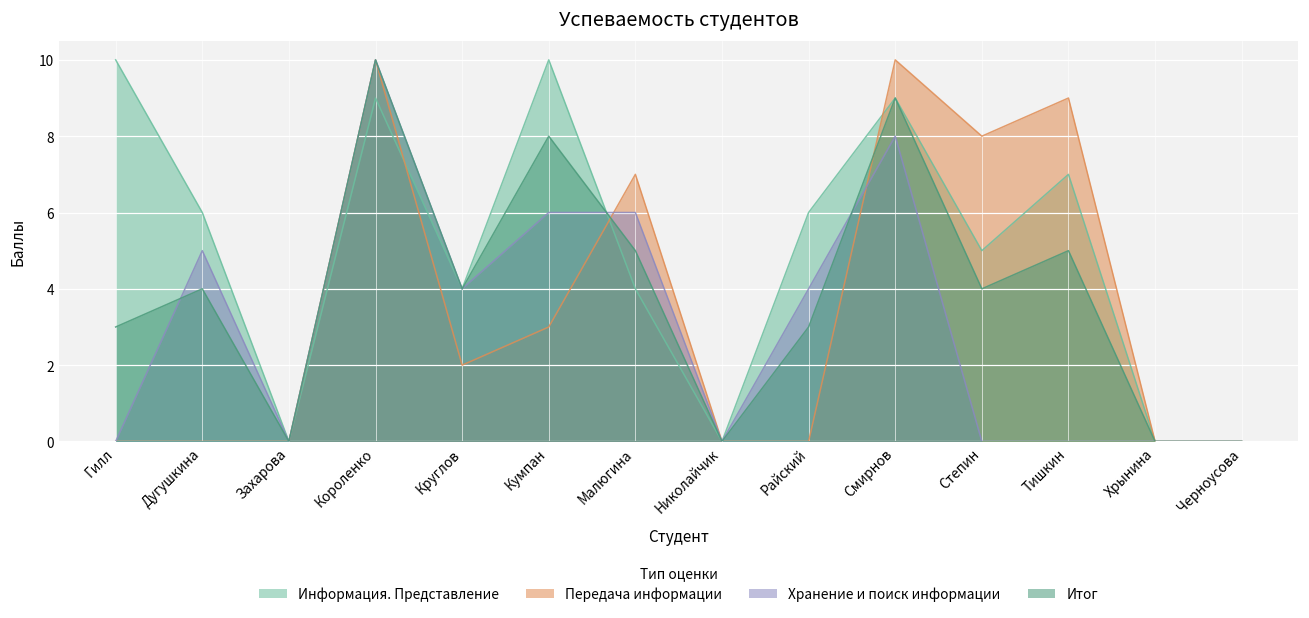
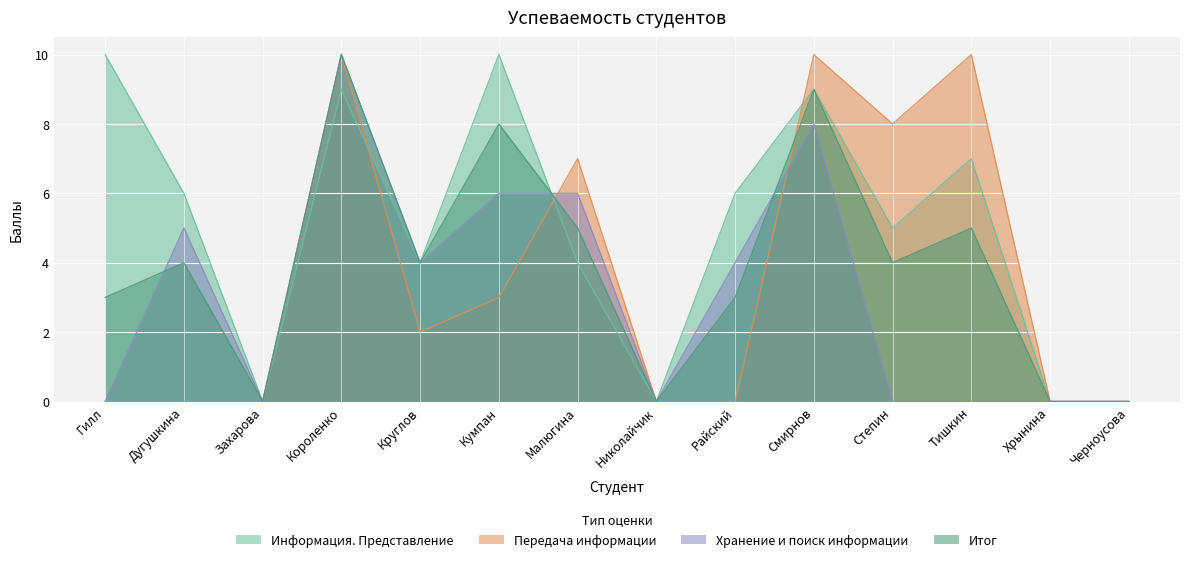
  {
    "Передача информации": {
      "Дугушкина": 0,
      "Круглов": 2,
      "Кумпан": 3,
      "Малюгина": 7,
      "Райский": 0,
      "Смирнов": 10,
      "Степин": 8,
-     "Тишкин": 9
+     "Тишкин": 10
    }
  }
